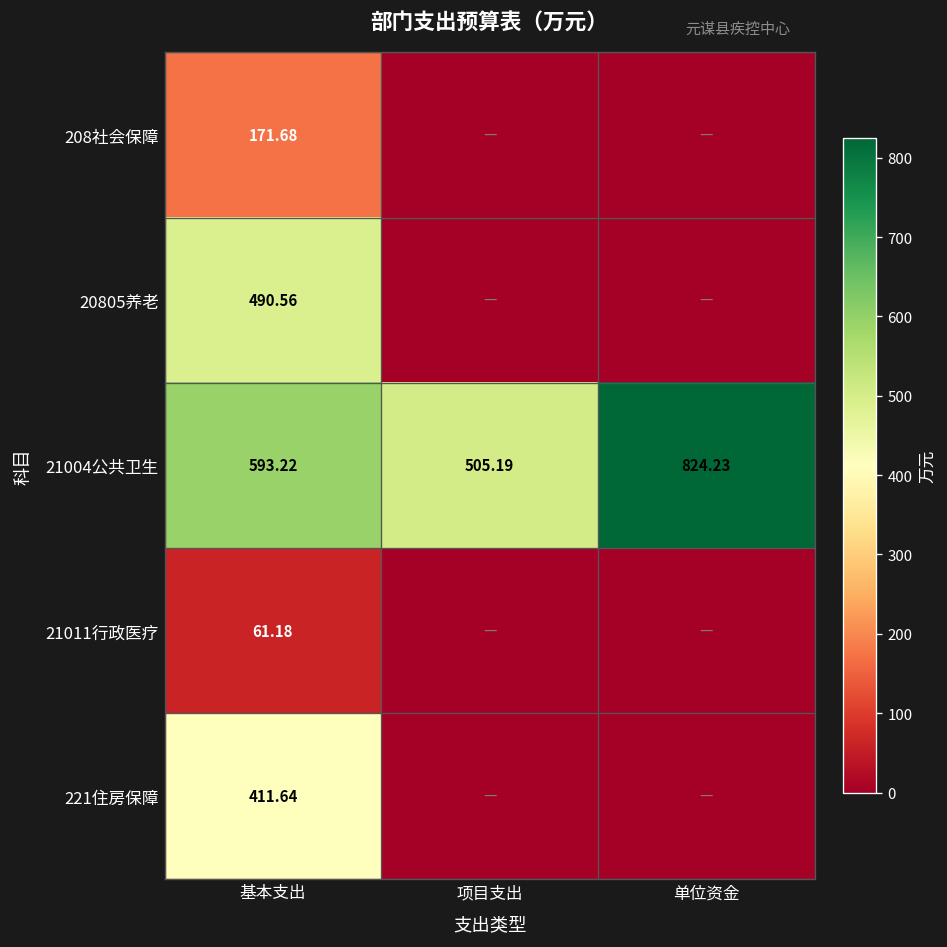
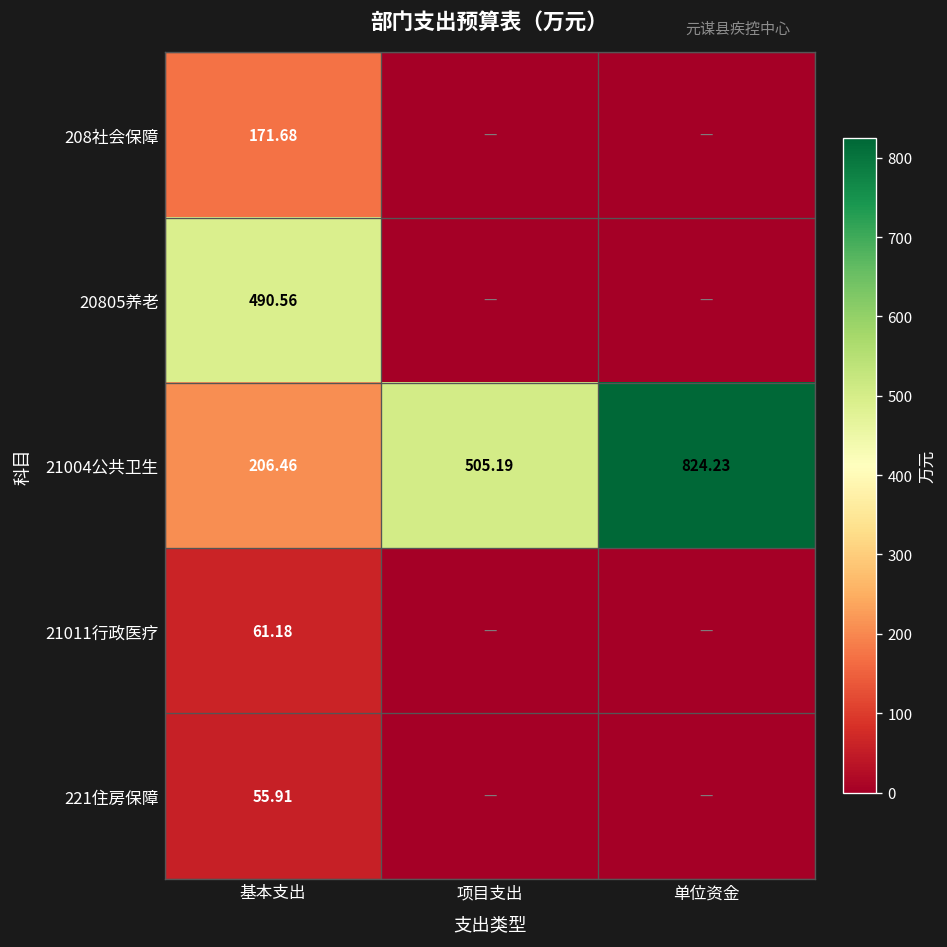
  {
    "208社会保障": {
      "基本支出": 171.68
    },
    "20805养老": {
      "基本支出": 490.56
    },
    "21004公共卫生": {
-     "基本支出": 593.22,
+     "基本支出": 206.46,
      "项目支出": 505.19,
      "单位资金": 824.23
    },
    "21011行政医疗": {
      "基本支出": 61.18
    },
    "221住房保障": {
-     "基本支出": 411.64
+     "基本支出": 55.91
    }
  }
